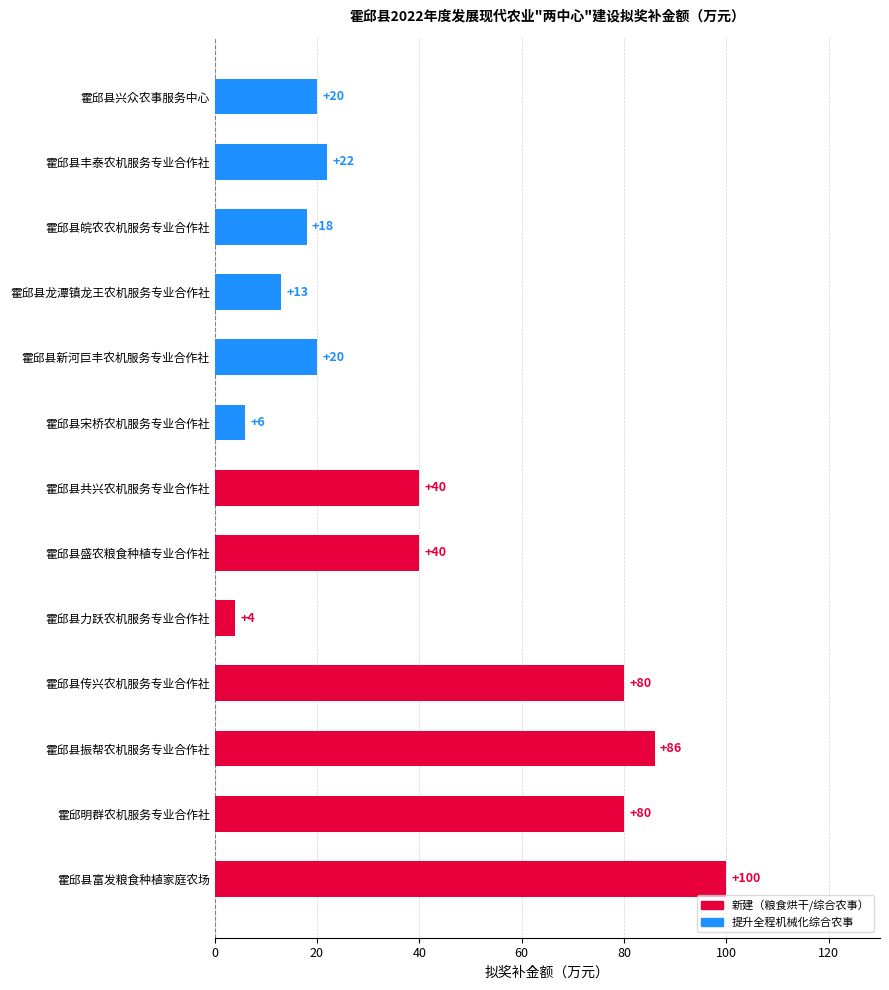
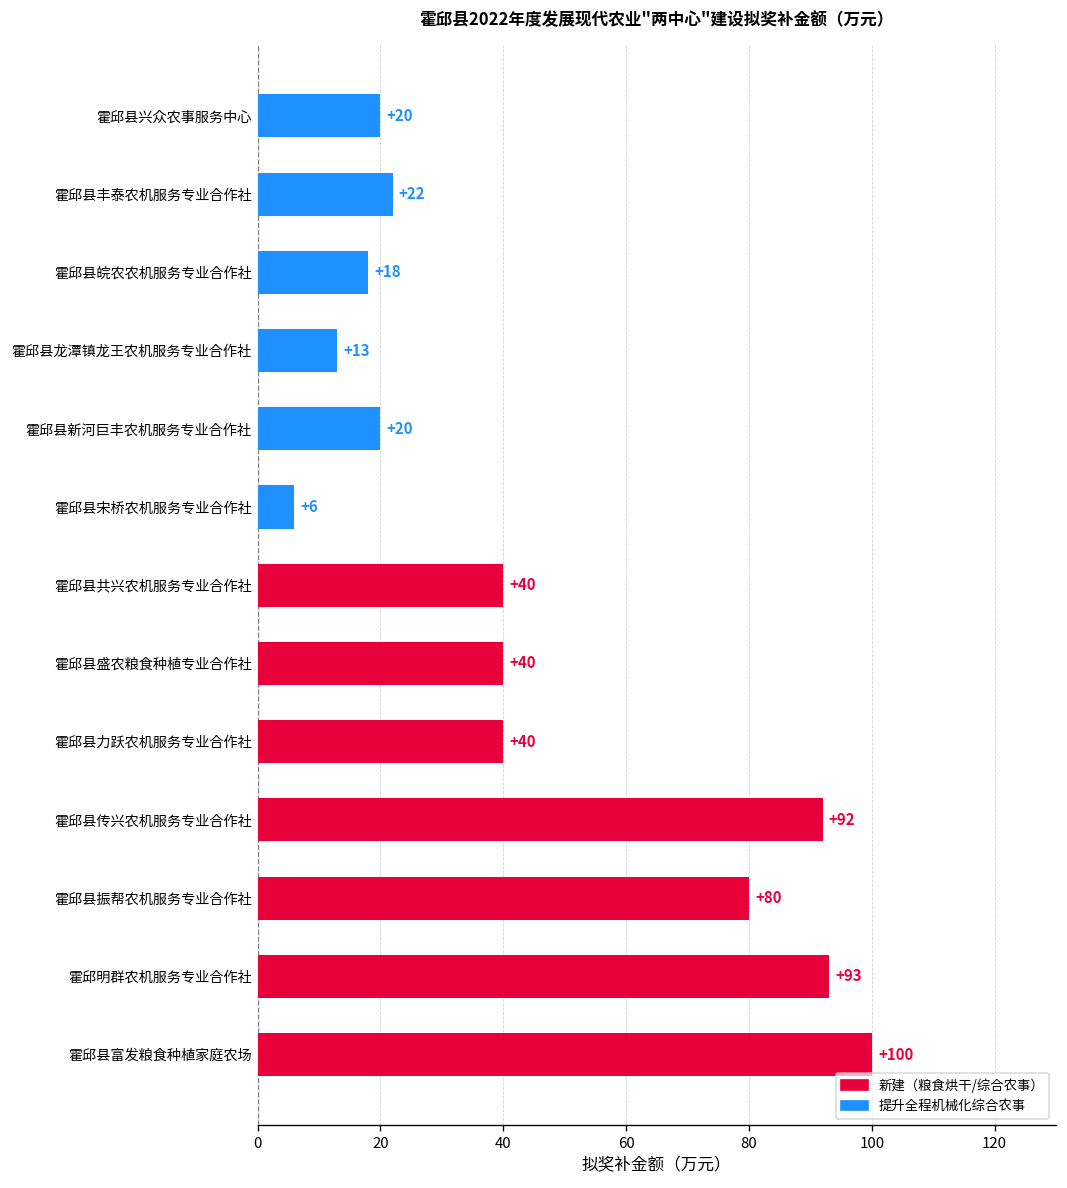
  {
    "霍邱县兴众农事服务中心": "+20",
    "霍邱县丰泰农机服务专业合作社": "+22",
    "霍邱县皖农农机服务专业合作社": "+18",
    "霍邱县龙潭镇龙王农机服务专业合作社": "+13",
    "霍邱县新河巨丰农机服务专业合作社": "+20",
    "霍邱县宋桥农机服务专业合作社": "+6",
    "霍邱县共兴农机服务专业合作社": "+40",
    "霍邱县盛农粮食种植专业合作社": "+40",
-   "霍邱县力跃农机服务专业合作社": "+4",
-   "霍邱县传兴农机服务专业合作社": "+80",
-   "霍邱县振帮农机服务专业合作社": "+86",
-   "霍邱明群农机服务专业合作社": "+80",
+   "霍邱县力跃农机服务专业合作社": "+40",
+   "霍邱县传兴农机服务专业合作社": "+92",
+   "霍邱县振帮农机服务专业合作社": "+80",
+   "霍邱明群农机服务专业合作社": "+93",
    "霍邱县富发粮食种植家庭农场": "+100"
  }
